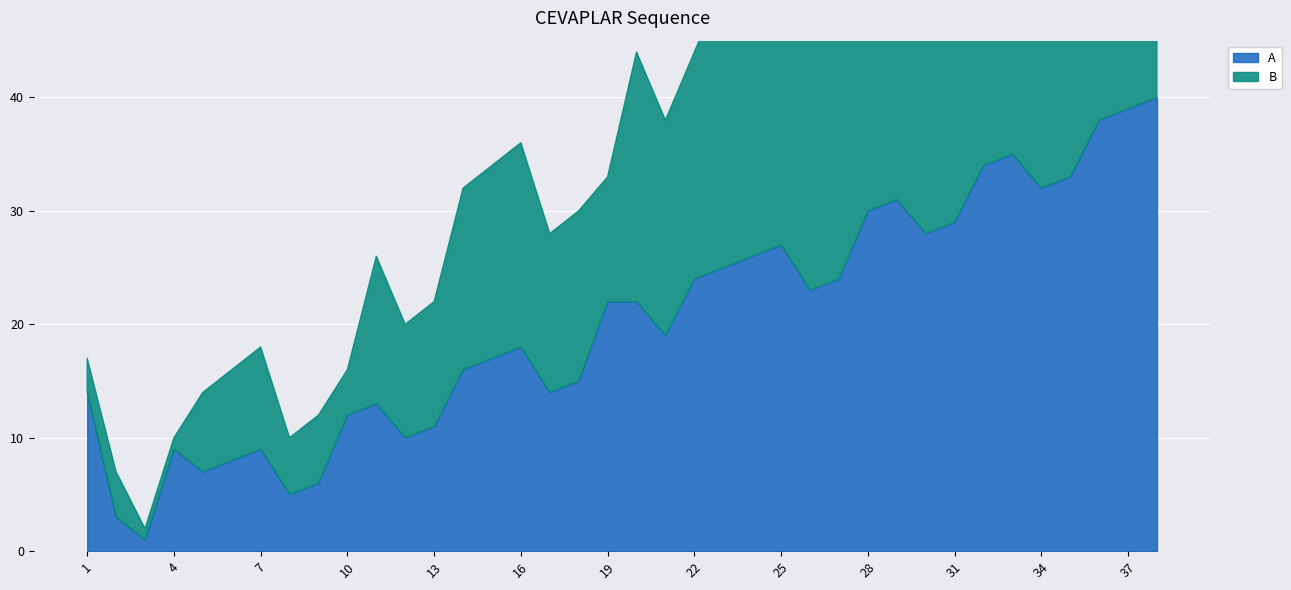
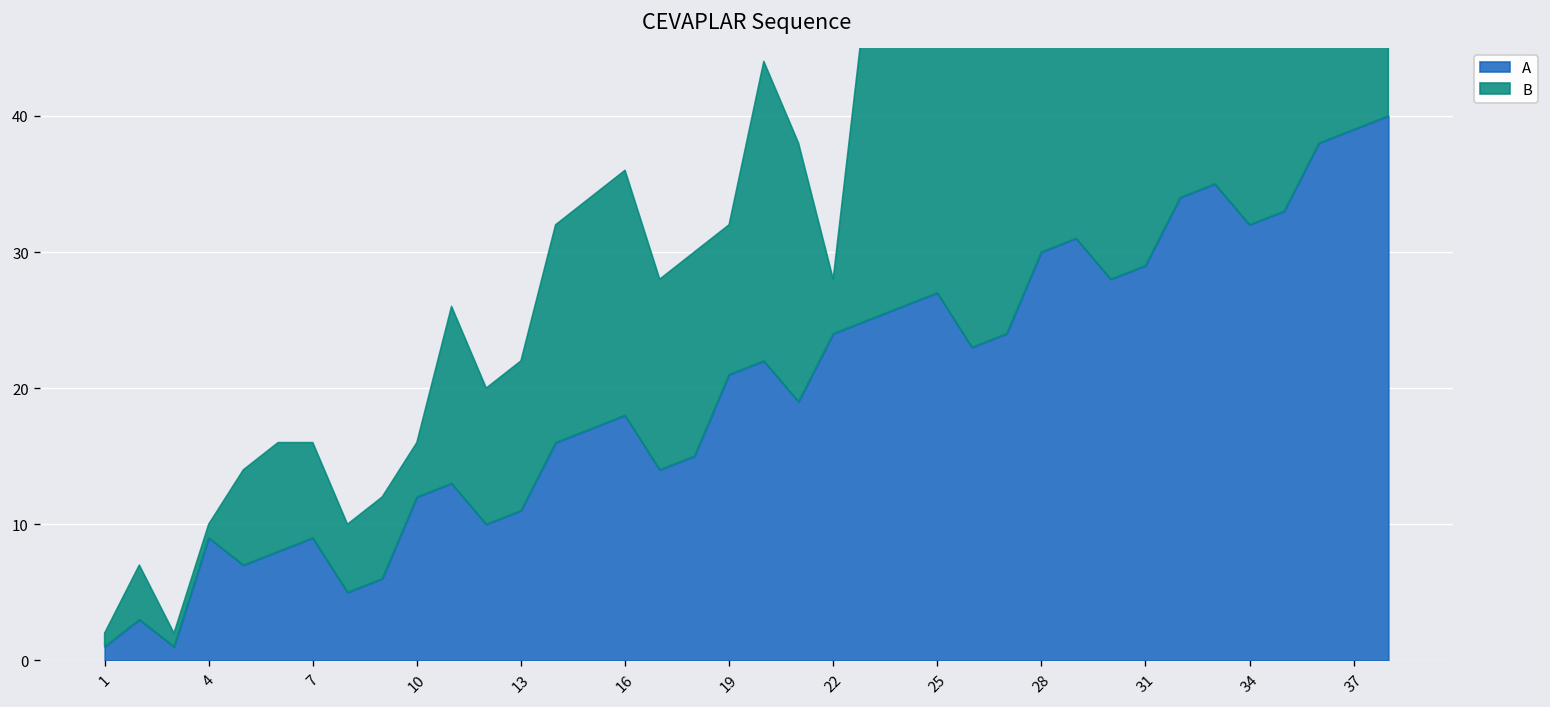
  {
    "A": {
-     "1": 14,
+     "1": 1,
      "4": 9,
      "7": 9,
      "10": 12,
      "13": 11,
      "16": 18,
-     "19": 22,
+     "19": 21,
      "22": 24,
      "25": 27,
      "28": 30,
      "31": 29,
      "34": 32,
      "37": 39
    },
    "B": {
-     "1": 3,
+     "1": 1,
      "4": 1,
-     "7": 9,
+     "7": 7,
      "10": 4,
      "13": 11,
      "16": 18,
      "19": 11,
-     "22": 20
+     "22": 4
    }
  }
